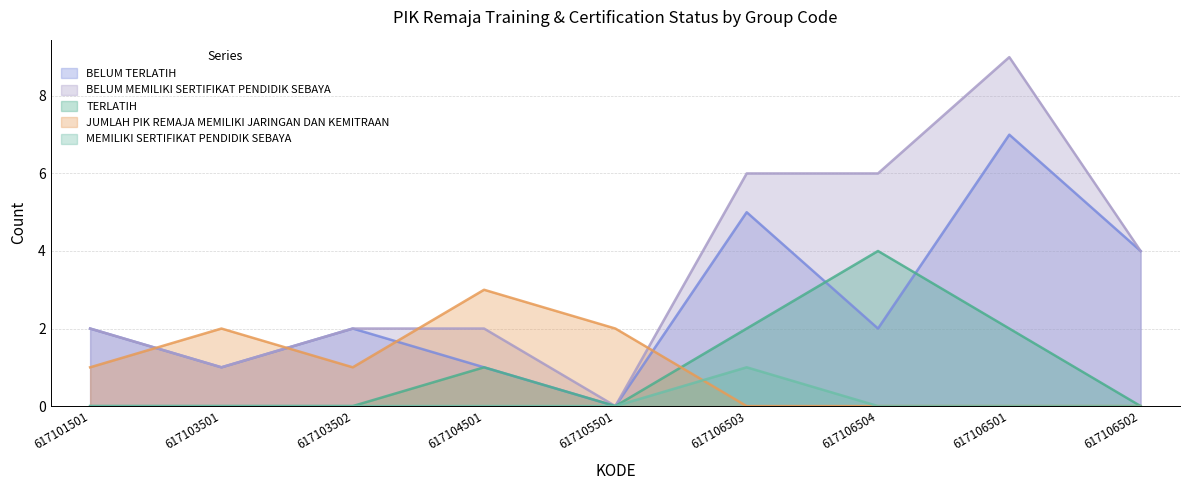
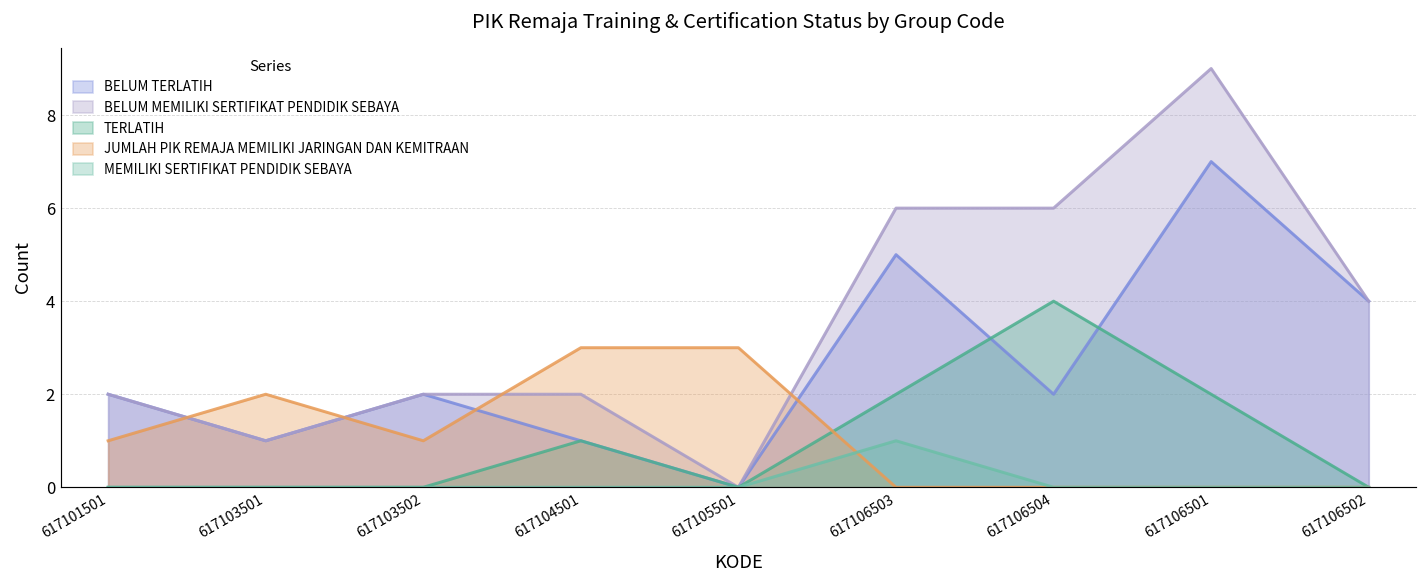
  {
    "JUMLAH PIK REMAJA MEMILIKI JARINGAN DAN KEMITRAAN": {
      "617101501": 1,
      "617103501": 2,
      "617103502": 1,
      "617104501": 3,
-     "617105501": 2,
+     "617105501": 3,
      "617106503": 0
    }
  }
